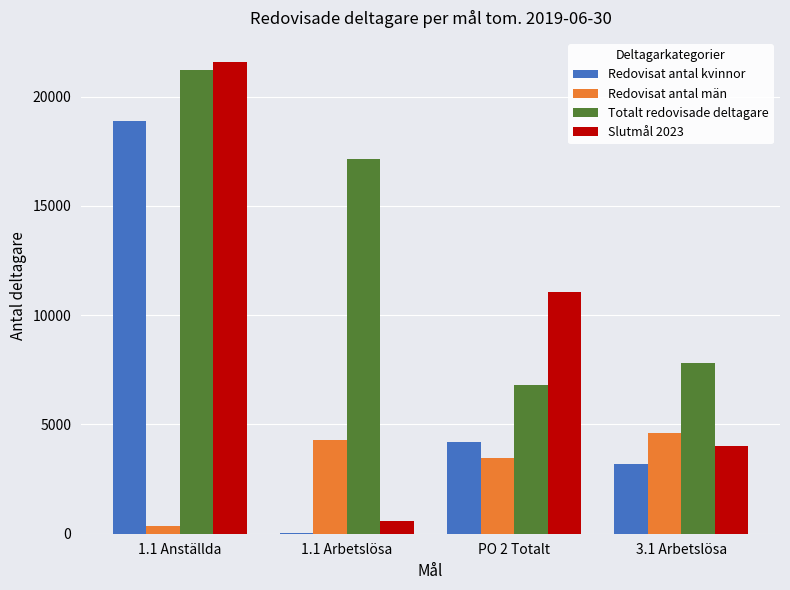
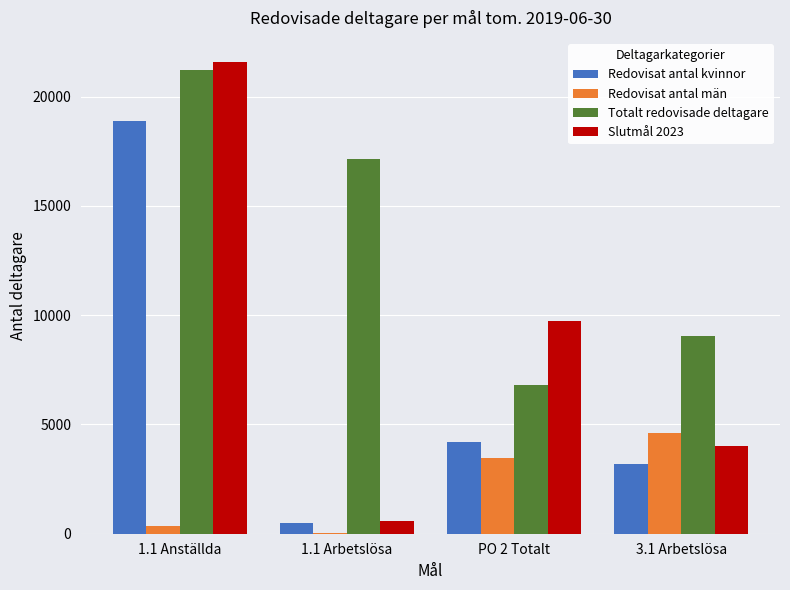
  {
    "Redovisat antal kvinnor": {
      "1.1 Anställda": 18900,
-     "1.1 Arbetslösa": 0,
+     "1.1 Arbetslösa": 500,
      "PO 2 Totalt": 4200,
      "3.1 Arbetslösa": 3200
    },
    "Redovisat antal män": {
      "1.1 Anställda": 400,
-     "1.1 Arbetslösa": 4300,
+     "1.1 Arbetslösa": 0,
      "PO 2 Totalt": 3500,
      "3.1 Arbetslösa": 4600
    },
    "Totalt redovisade deltagare": {
      "1.1 Anställda": 21200,
      "1.1 Arbetslösa": 17200,
      "PO 2 Totalt": 6800,
-     "3.1 Arbetslösa": 7800
+     "3.1 Arbetslösa": 9000
    },
    "Slutmål 2023": {
      "1.1 Anställda": 21600,
      "1.1 Arbetslösa": 600,
-     "PO 2 Totalt": 11100,
+     "PO 2 Totalt": 9700,
      "3.1 Arbetslösa": 4000
    }
  }
